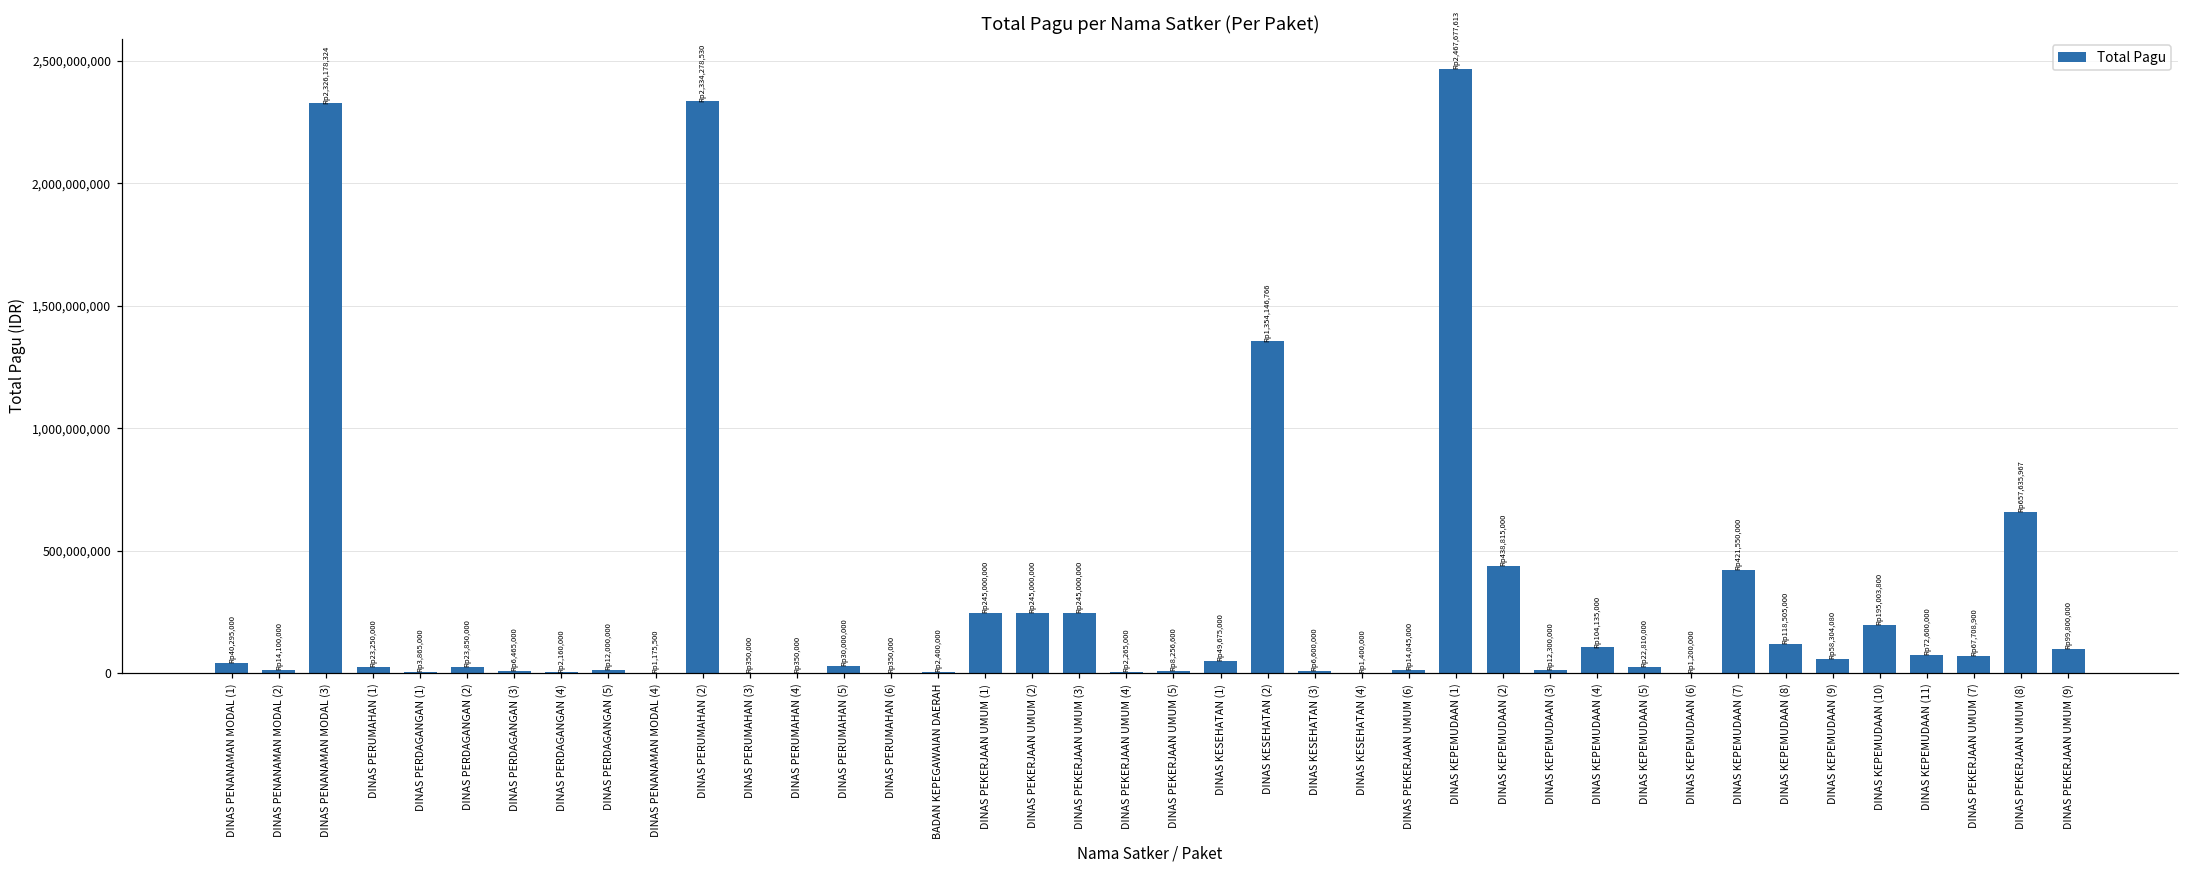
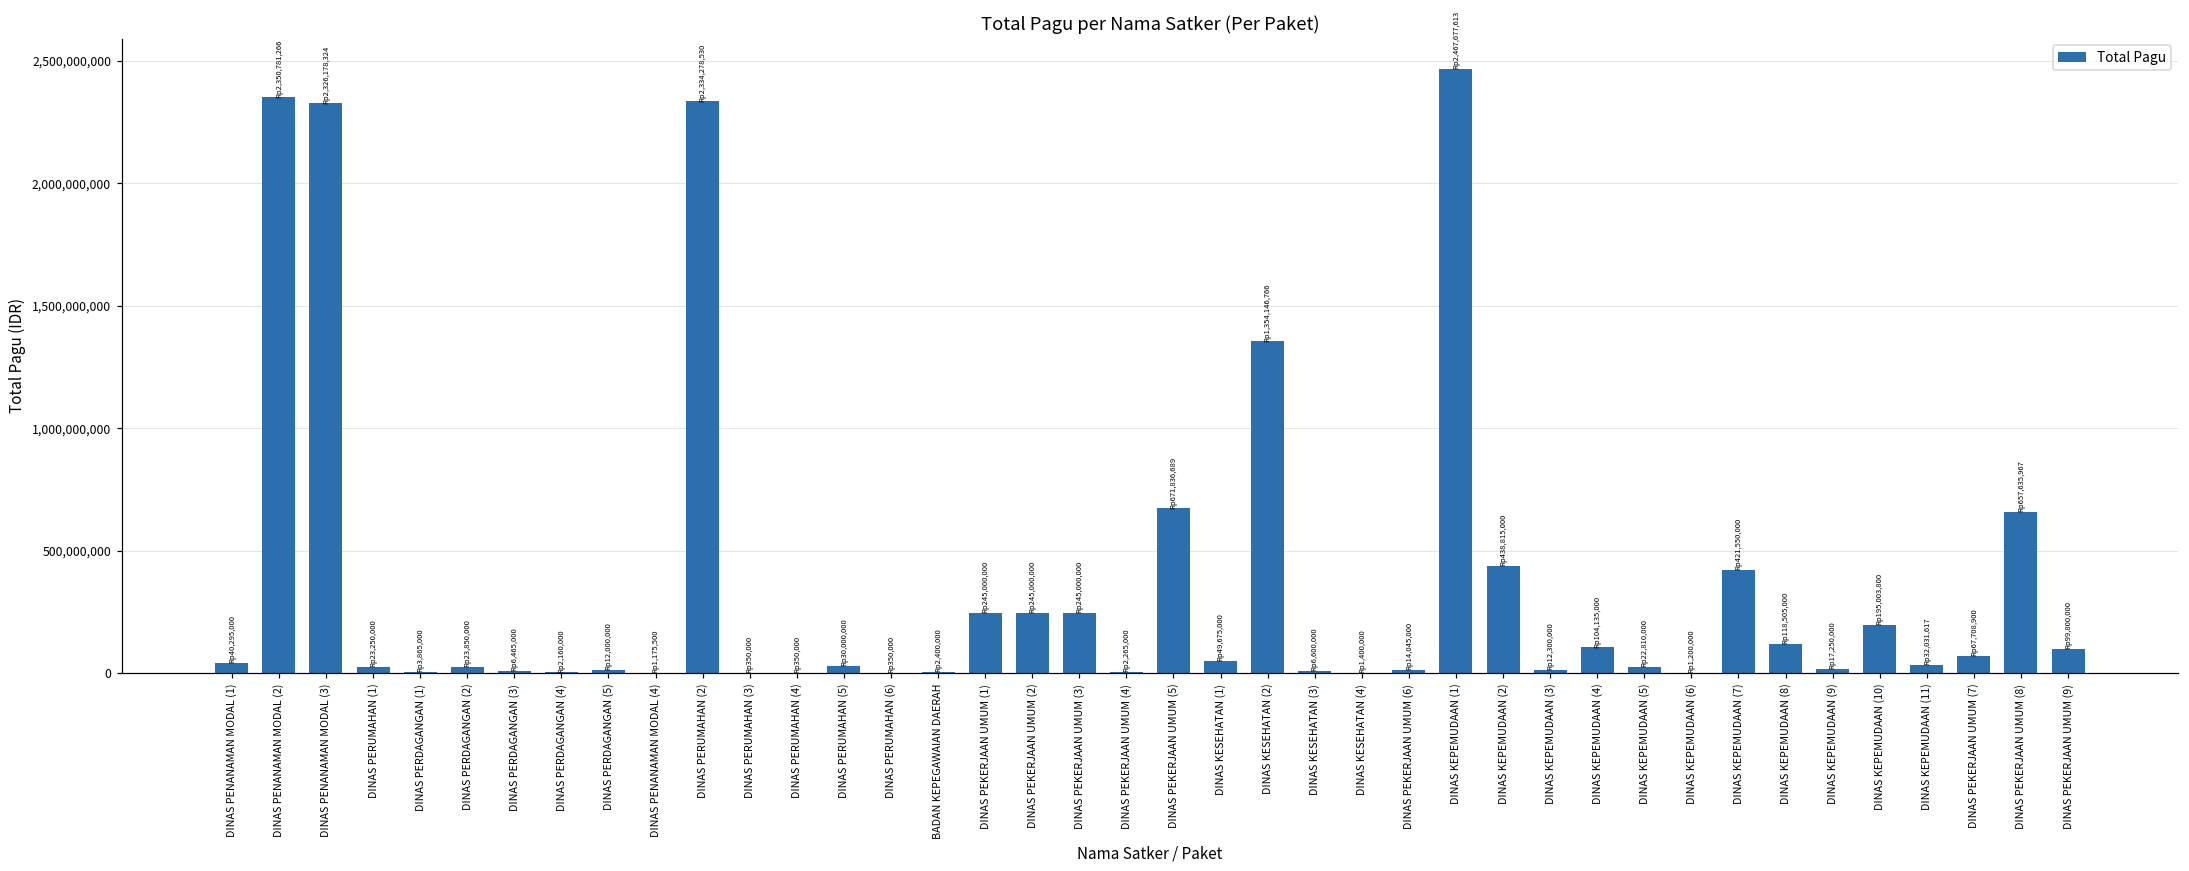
  {
-   "DINAS PENANAMAN MODAL (2)": "14,100,000",
-   "DINAS PEKERJAAN UMUM (5)": "8,256,600",
-   "DINAS KEPEMUDAAN (9)": "58,304,080",
-   "DINAS KEPEMUDAAN (11)": "72,600,000"
+   "DINAS PENANAMAN MODAL (2)": "2,350,781,266",
+   "DINAS PEKERJAAN UMUM (5)": "671,836,689",
+   "DINAS KEPEMUDAAN (9)": "17,250,000",
+   "DINAS KEPEMUDAAN (11)": "32,031,617"
  }
